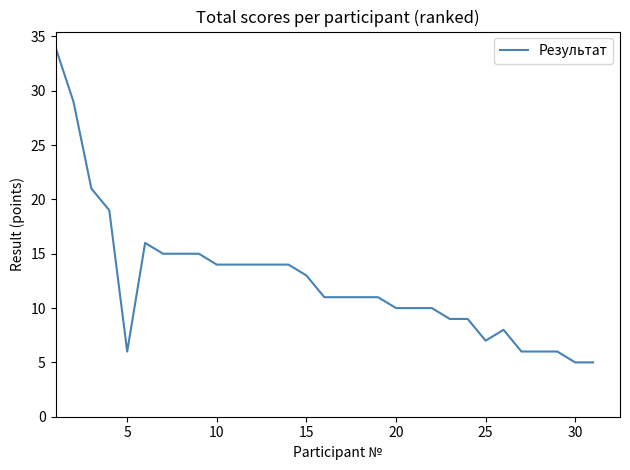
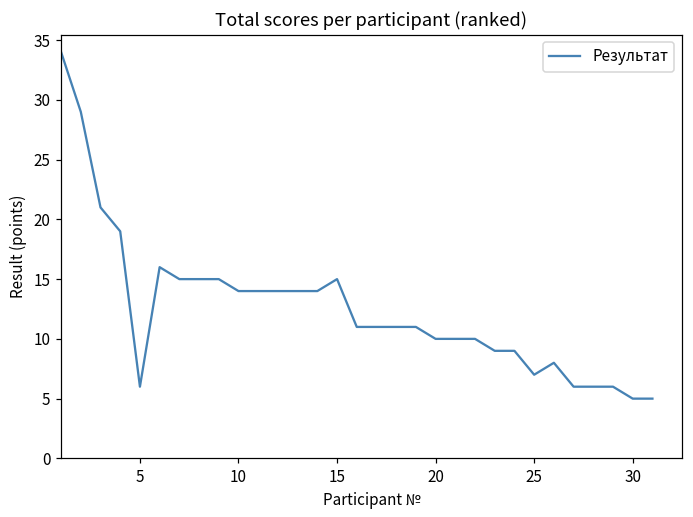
  {
    "5": 6,
    "10": 14,
-   "15": 13,
+   "15": 15,
    "20": 10,
    "25": 7,
    "30": 5
  }
